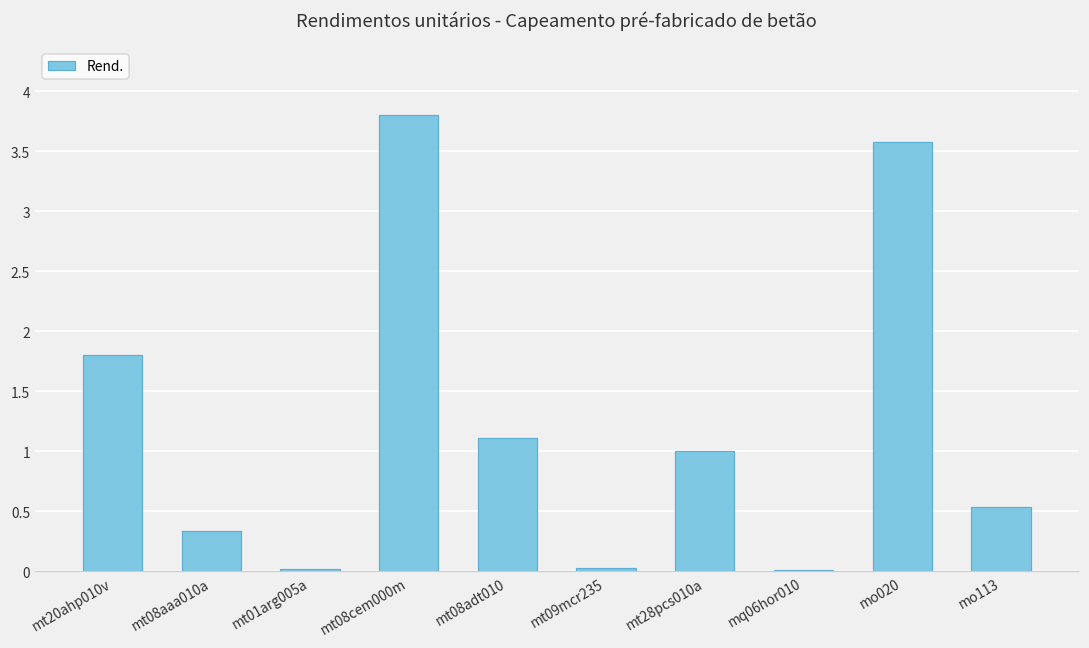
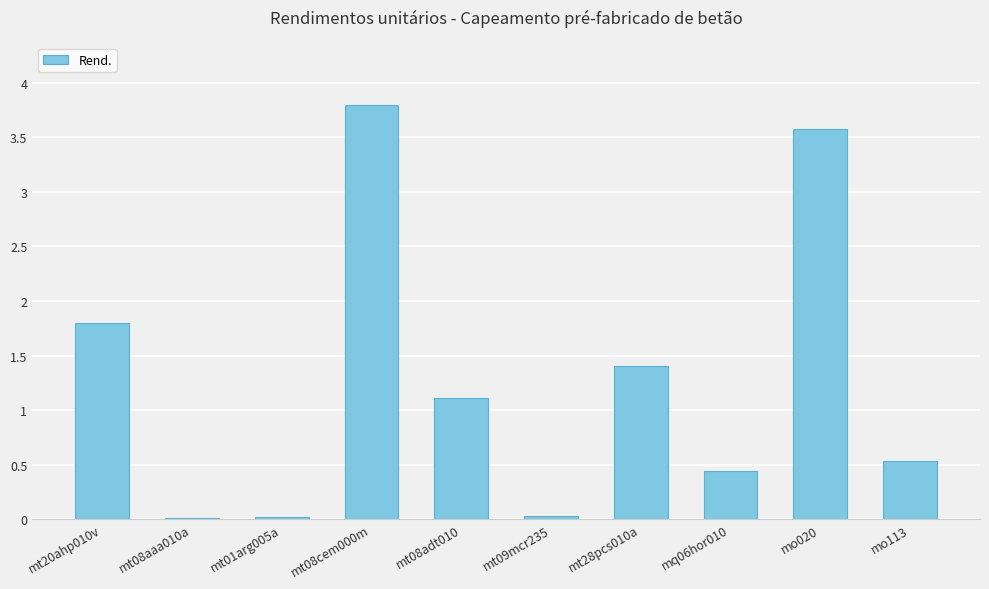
  {
    "mt20ahp010v": 1.80,
-   "mt08aaa010a": 0.34,
+   "mt08aaa010a": 0.01,
    "mt08cem000m": 3.80,
    "mt08adt010": 1.11,
    "mt09mcr235": 0.03,
-   "mt28pcs010a": 1.0,
-   "mq06hor010": 0.01,
+   "mt28pcs010a": 1.4,
+   "mq06hor010": 0.44,
    "mo020": 3.58,
    "mo113": 0.53
  }
